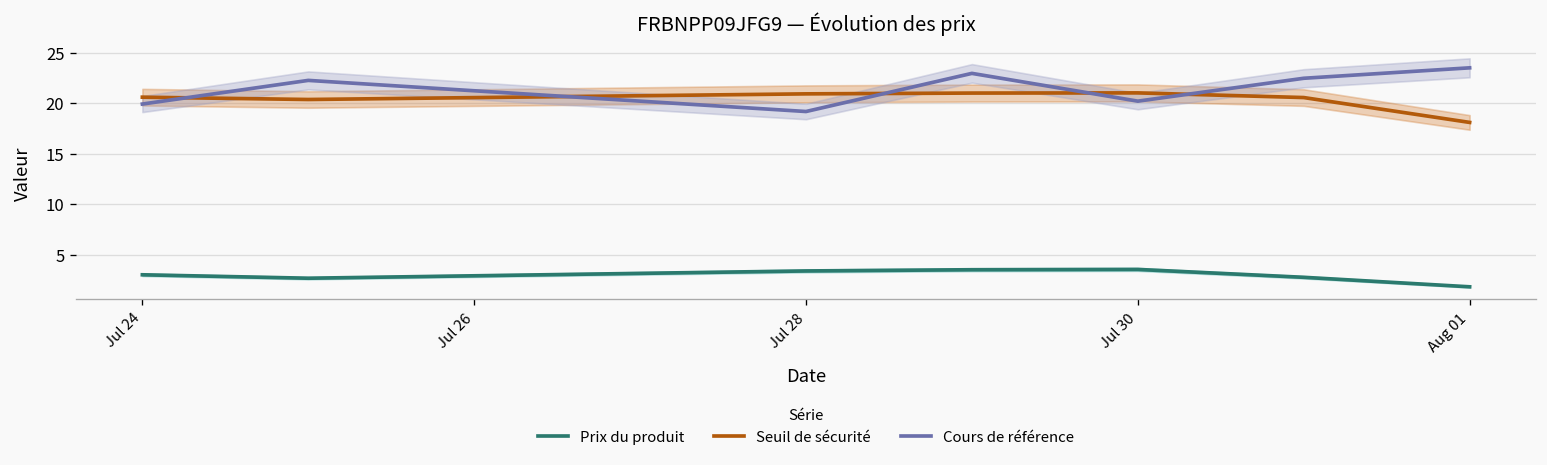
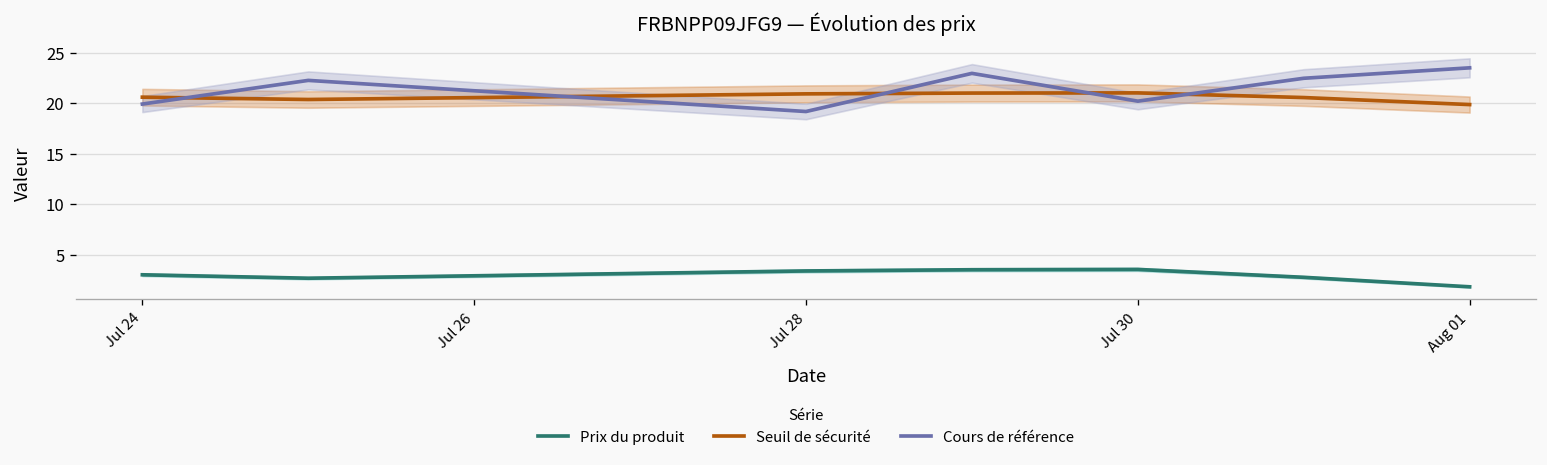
  {
    "Seuil de sécurité": {
      "Jul 28": 21,
-     "Aug 01": 18
+     "Aug 01": 20
    },
    "Cours de référence": {
      "Jul 24": 20,
      "Jul 28": 19,
      "Jul 30": 20,
      "Aug 01": 23
    }
  }
